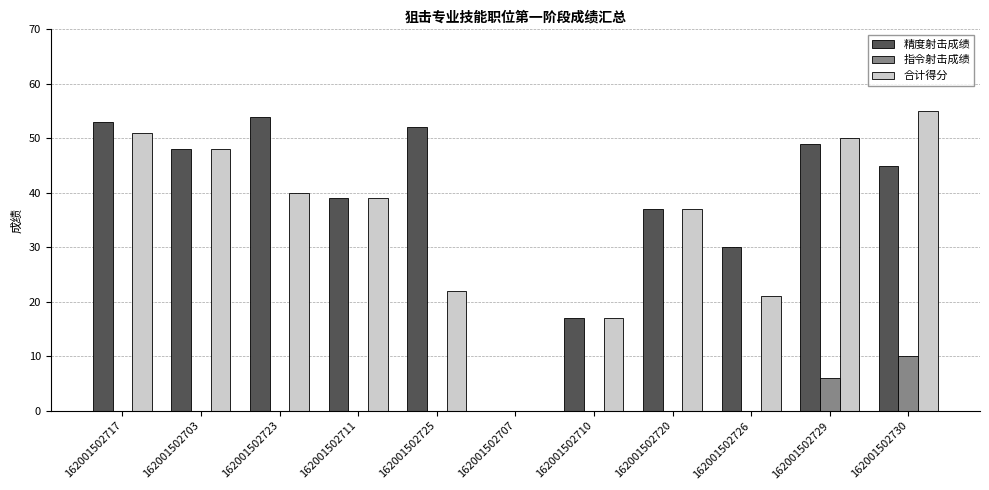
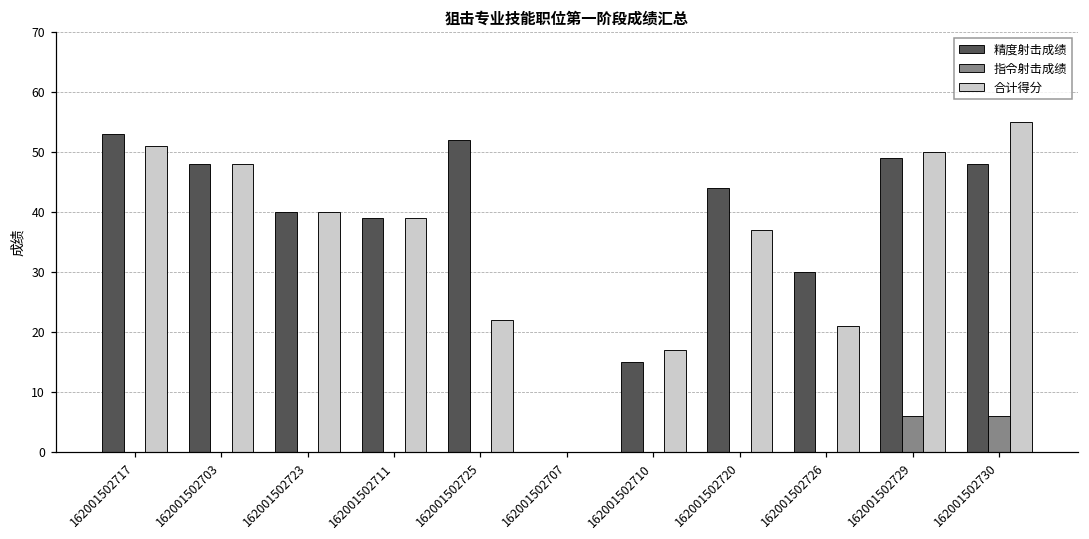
  {
    "精度射击成绩": {
      "162001502717": 53,
      "162001502703": 48,
-     "162001502723": 54,
+     "162001502723": 40,
      "162001502711": 39,
      "162001502725": 52,
      "162001502707": 0,
-     "162001502710": 17,
-     "162001502720": 37,
+     "162001502710": 15,
+     "162001502720": 44,
      "162001502726": 30,
      "162001502729": 49,
-     "162001502730": 45
+     "162001502730": 48
    },
    "指令射击成绩": {
      "162001502717": 0,
      "162001502703": 0,
      "162001502723": 0,
      "162001502711": 0,
      "162001502725": 0,
      "162001502707": 0,
      "162001502710": 0,
      "162001502720": 0,
      "162001502726": 0,
      "162001502729": 6,
-     "162001502730": 10
+     "162001502730": 6
    },
    "合计得分": {
      "162001502717": 51,
      "162001502703": 48,
      "162001502723": 40,
      "162001502711": 39,
      "162001502725": 22,
      "162001502707": 0,
      "162001502710": 17,
      "162001502720": 37,
      "162001502726": 21,
      "162001502729": 50,
      "162001502730": 55
    }
  }
